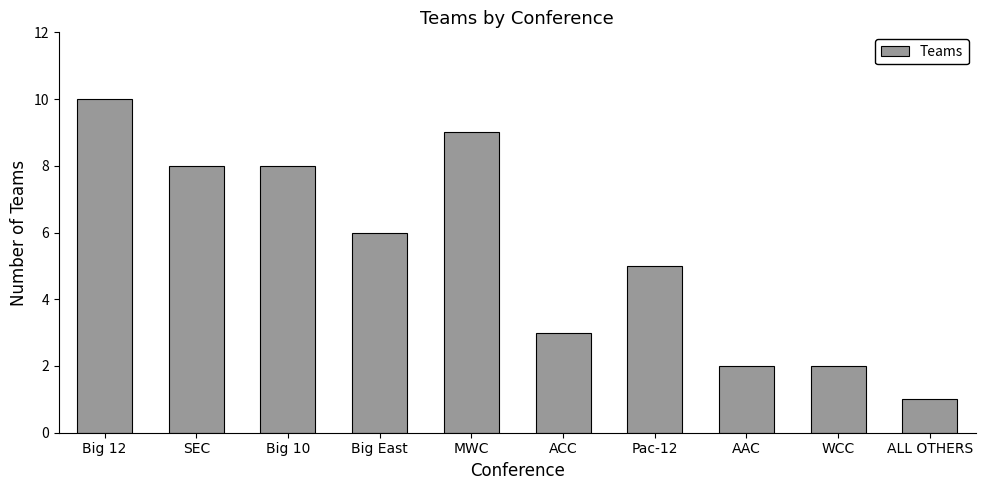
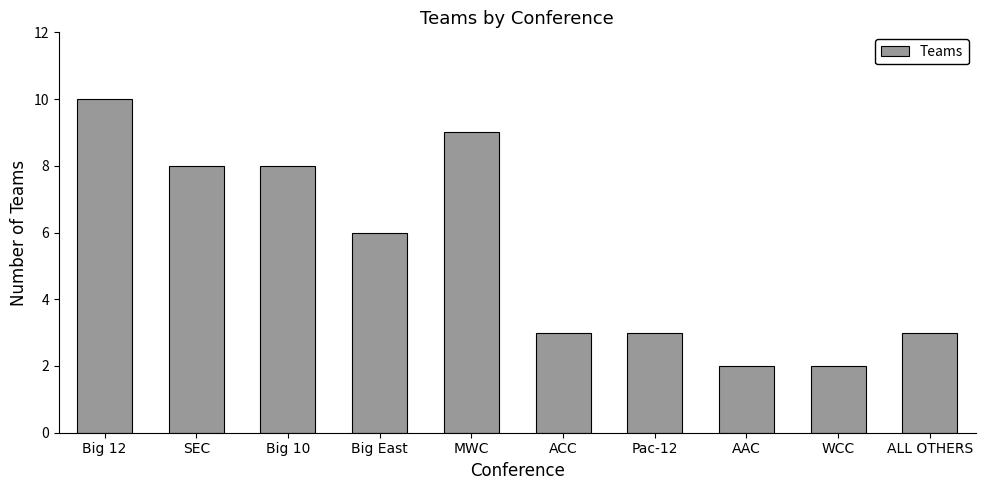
  {
    "Big 12": 10,
    "SEC": 8,
    "Big 10": 8,
    "Big East": 6,
    "MWC": 9,
    "ACC": 3,
-   "Pac-12": 5,
+   "Pac-12": 3,
    "AAC": 2,
    "WCC": 2,
-   "ALL OTHERS": 1
+   "ALL OTHERS": 3
  }
